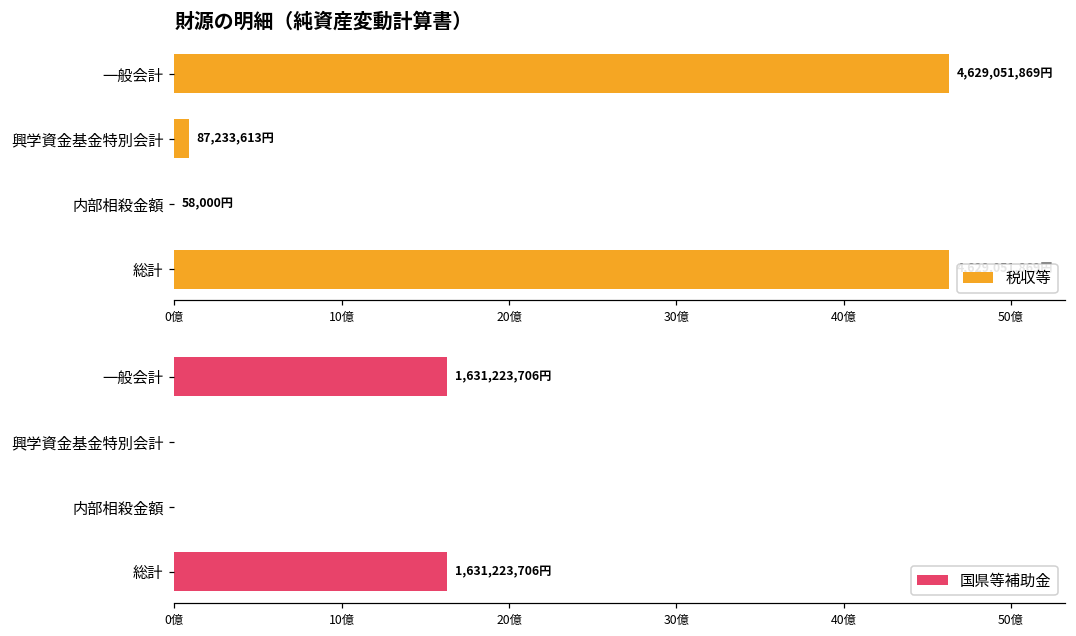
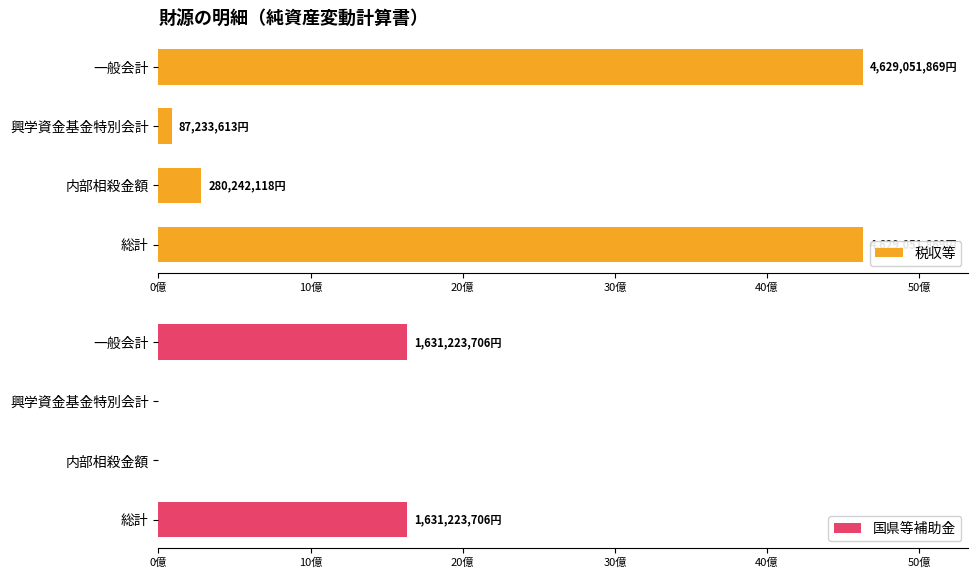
  {
    "財源の明細（純資産変動計算書）": {
      "一般会計": "4,629,051,869円",
      "興学資金基金特別会計": "87,233,613円",
-     "内部相殺金額": "58,000円"
+     "内部相殺金額": "280,242,118円"
    }
  }
